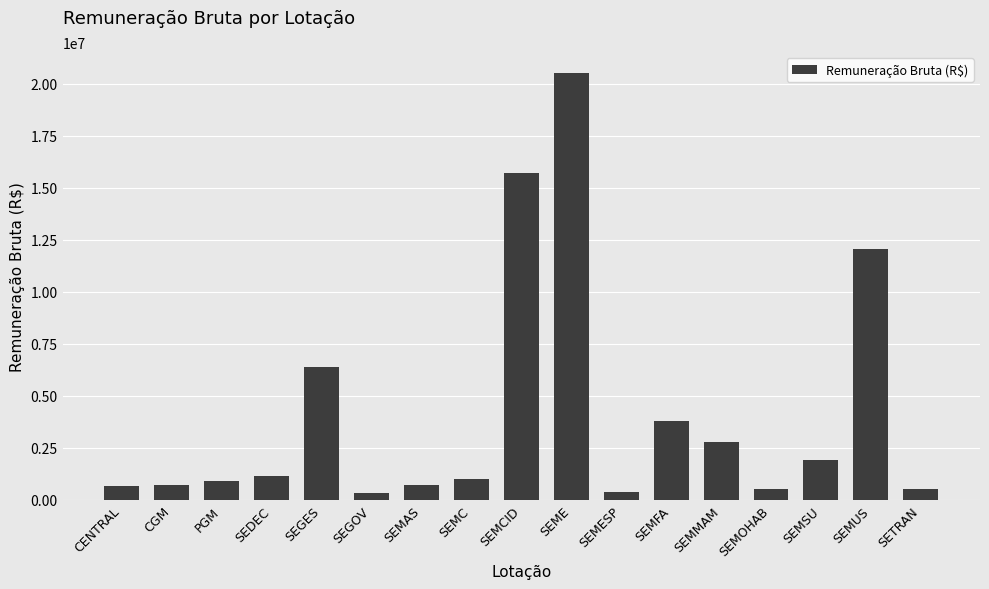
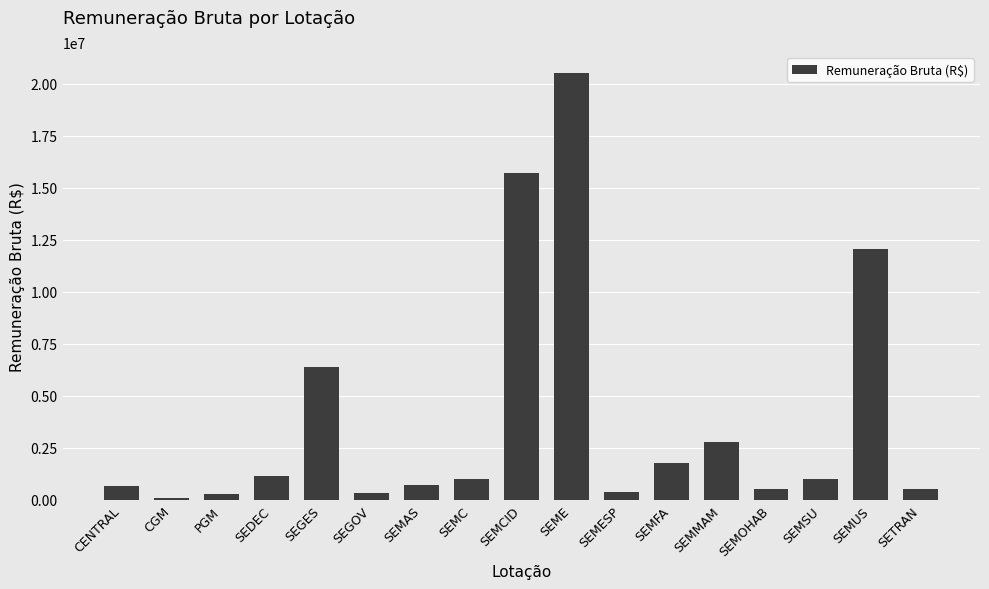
  {
    "CENTRAL": 700000,
-   "CGM": 700000,
-   "PGM": 900000,
+   "CGM": 100000,
+   "PGM": 300000,
    "SEDEC": 1100000,
    "SEGES": 6400000,
    "SEGOV": 400000,
    "SEMAS": 700000,
    "SEMC": 1000000,
    "SEMCID": 15700000,
    "SEME": 20500000,
    "SEMESP": 400000,
-   "SEMFA": 3800000,
+   "SEMFA": 1800000,
    "SEMMAM": 2800000,
    "SEMOHAB": 500000,
-   "SEMSU": 1900000,
+   "SEMSU": 1000000,
    "SEMUS": 12100000,
    "SETRAN": 500000
  }
